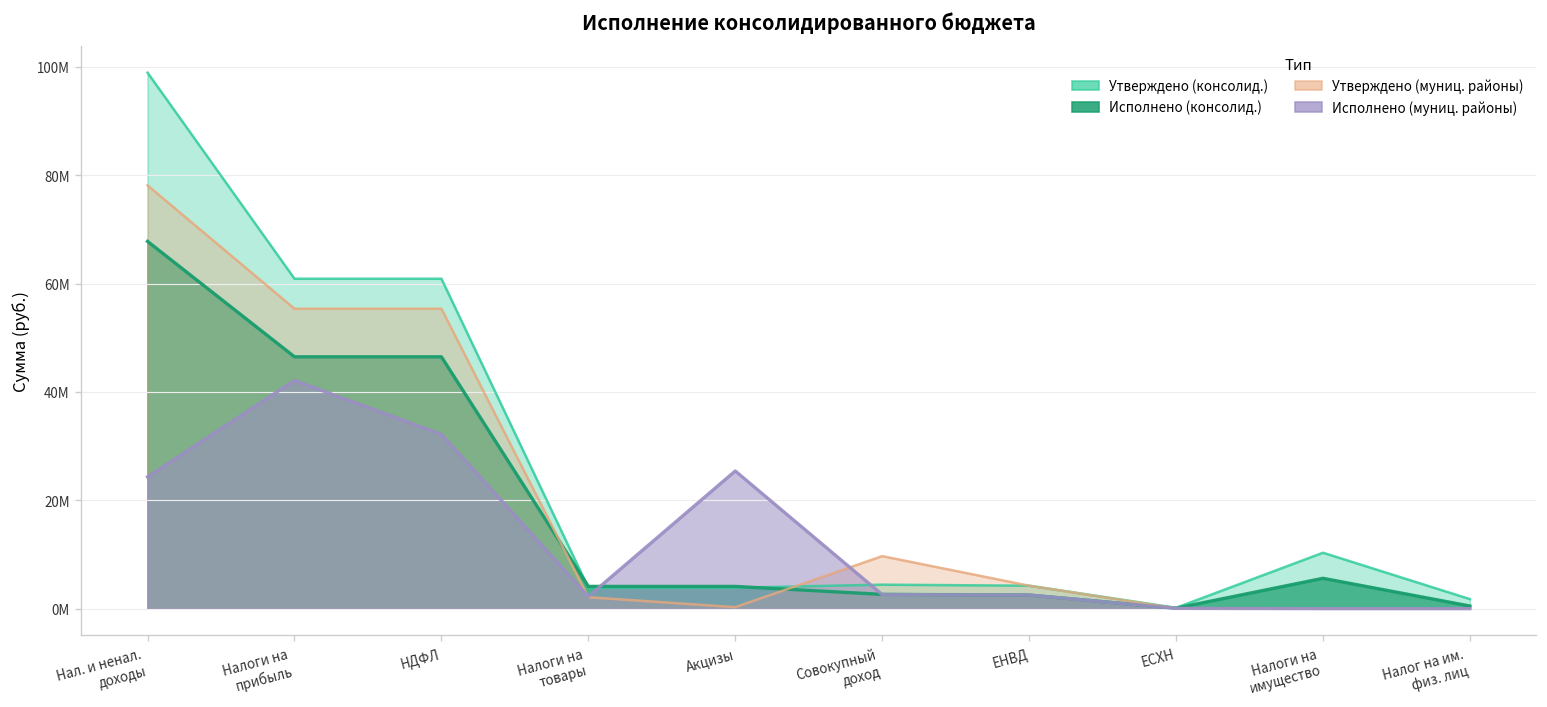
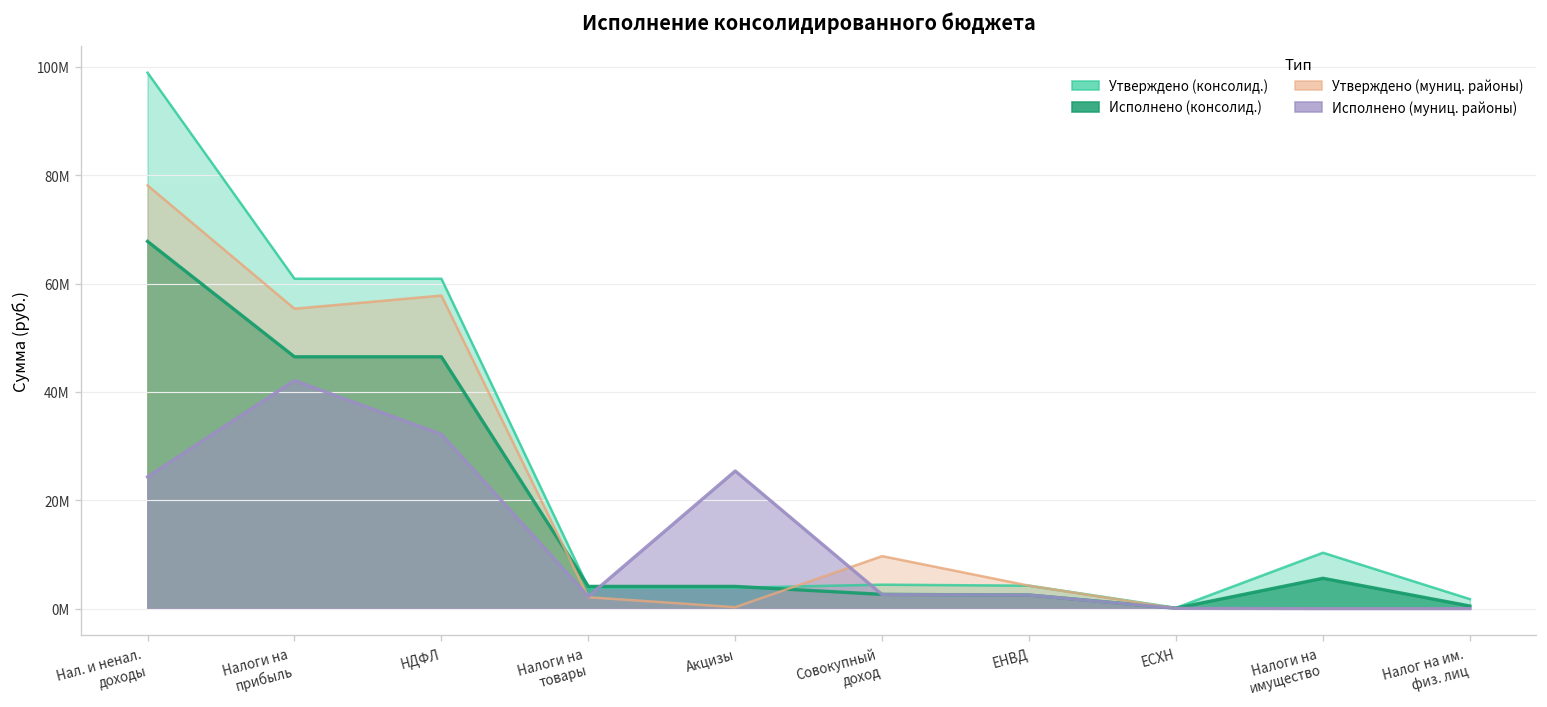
  {
    "Утверждено (муниц. районы)": {
      "Нал. и ненал. доходы": 78000000,
      "Налоги на прибыль": 55000000,
-     "НДФЛ": 55000000,
+     "НДФЛ": 58000000,
      "Акцизы": 0,
      "Совокупный доход": 10000000
    },
    "Исполнено (муниц. районы)": {
      "Нал. и ненал. доходы": 24000000,
      "Налоги на прибыль": 42000000,
      "НДФЛ": 32000000,
      "Акцизы": 25000000
    }
  }
